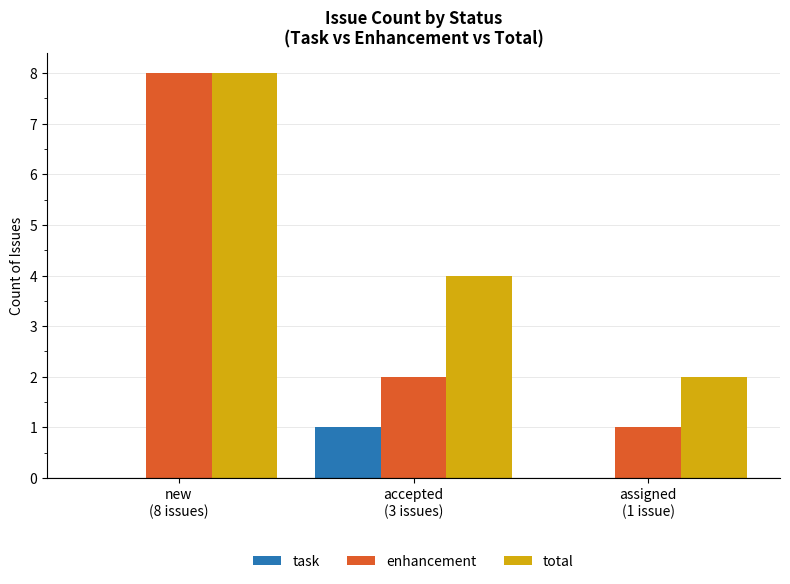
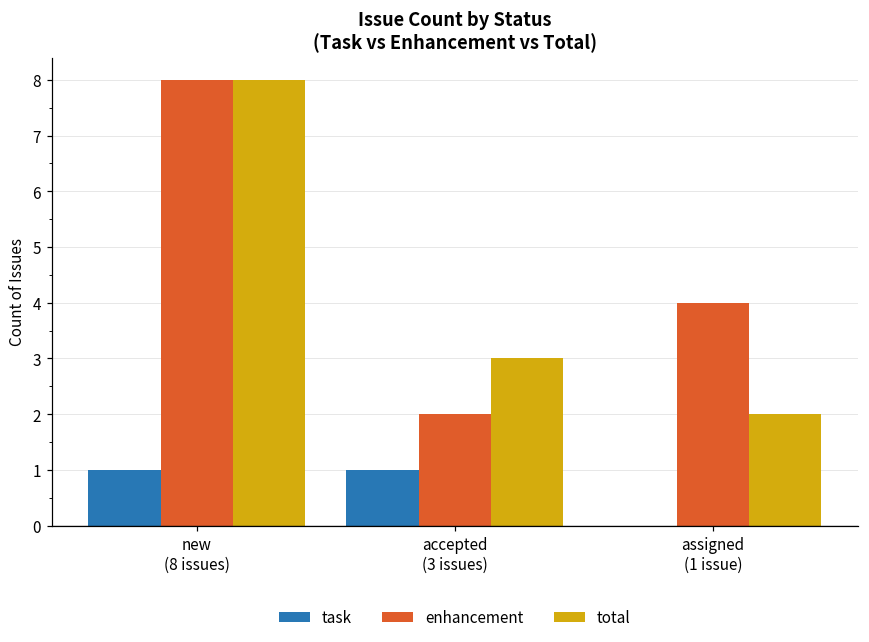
  {
    "task": {
-     "new (8 issues)": 0,
+     "new (8 issues)": 1,
      "accepted (3 issues)": 1,
      "assigned (1 issue)": 0
    },
    "enhancement": {
      "new (8 issues)": 8,
      "accepted (3 issues)": 2,
-     "assigned (1 issue)": 1
+     "assigned (1 issue)": 4
    },
    "total": {
      "new (8 issues)": 8,
-     "accepted (3 issues)": 4,
+     "accepted (3 issues)": 3,
      "assigned (1 issue)": 2
    }
  }
